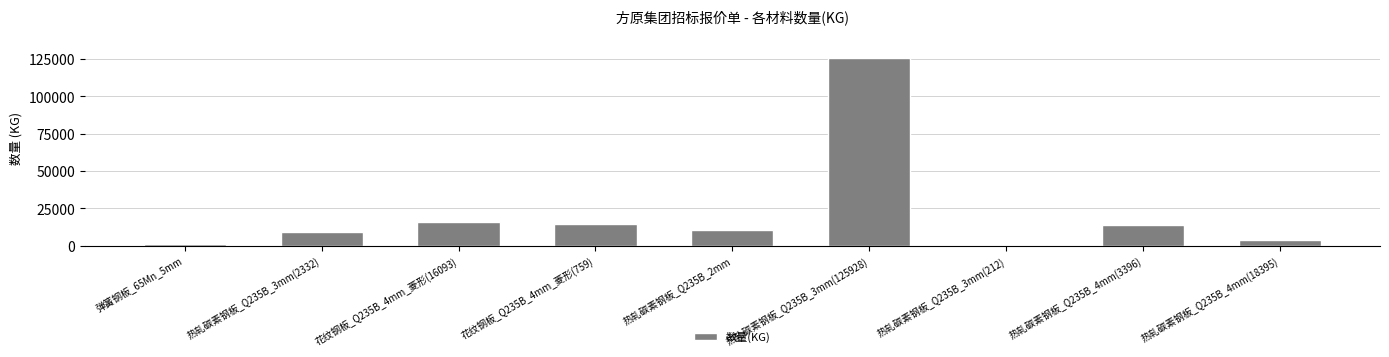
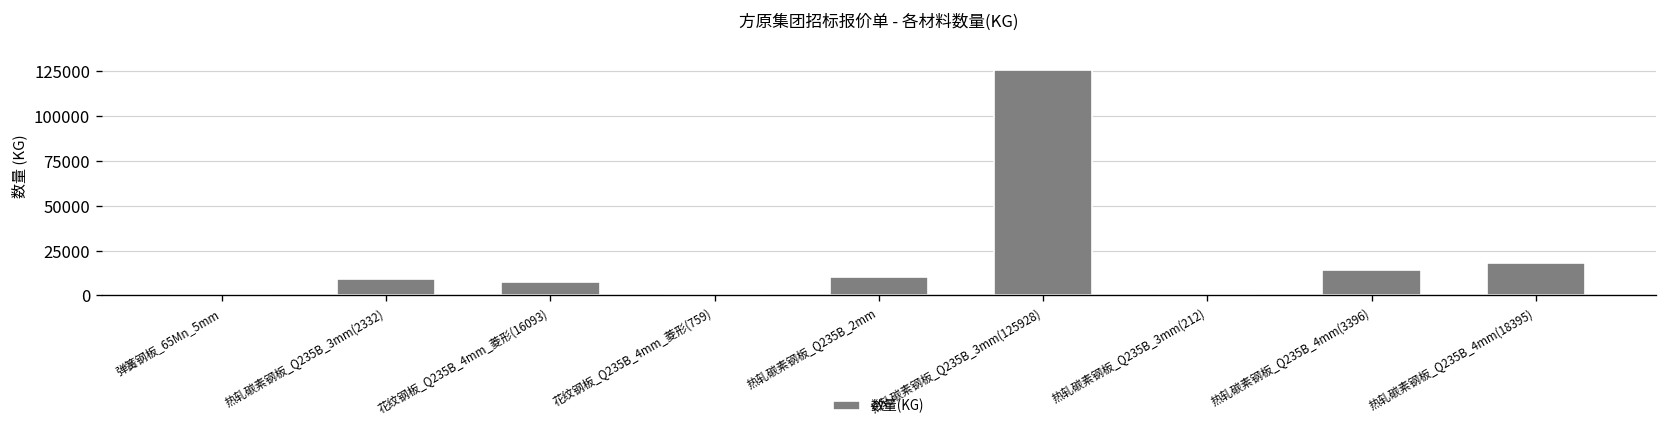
  {
    "热轧碳素钢板_Q235B_3mm(2332)": 9000,
-   "花纹钢板_Q235B_4mm_菱形(16093)": 16000,
-   "花纹钢板_Q235B_4mm_菱形(759)": 14000,
+   "花纹钢板_Q235B_4mm_菱形(16093)": 8000,
+   "花纹钢板_Q235B_4mm_菱形(759)": 1000,
    "热轧碳素钢板_Q235B_2mm": 10000,
    "热轧碳素钢板_Q235B_3mm(125928)": 126000,
    "热轧碳素钢板_Q235B_4mm(3396)": 14000,
-   "热轧碳素钢板_Q235B_4mm(18395)": 4000
+   "热轧碳素钢板_Q235B_4mm(18395)": 18000
  }
